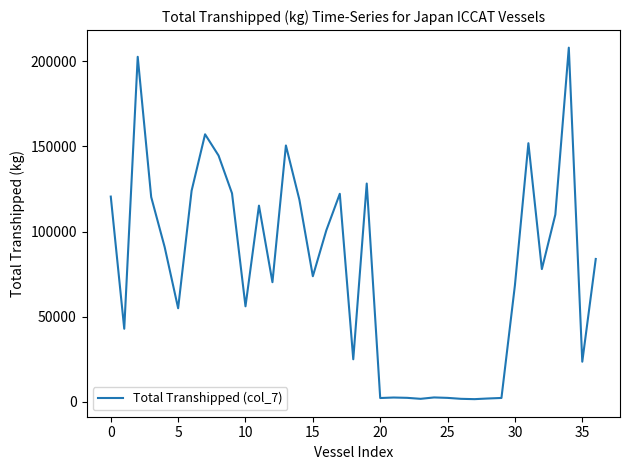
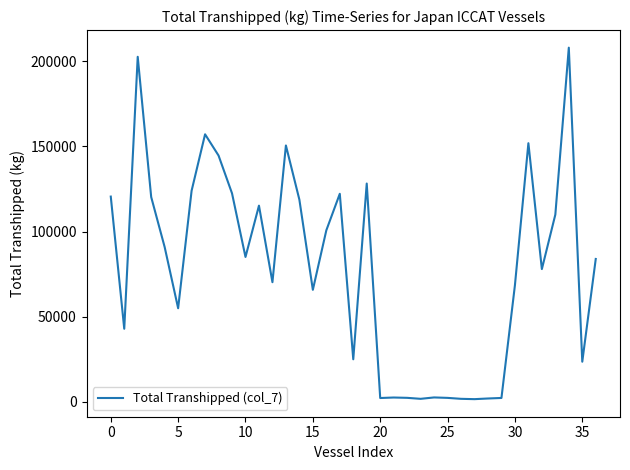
  {
    "0": 121000,
    "5": 55000,
-   "10": 56000,
-   "15": 74000,
+   "10": 85000,
+   "15": 66000,
    "20": 2000,
    "25": 2000,
    "30": 68000,
    "35": 24000
  }
